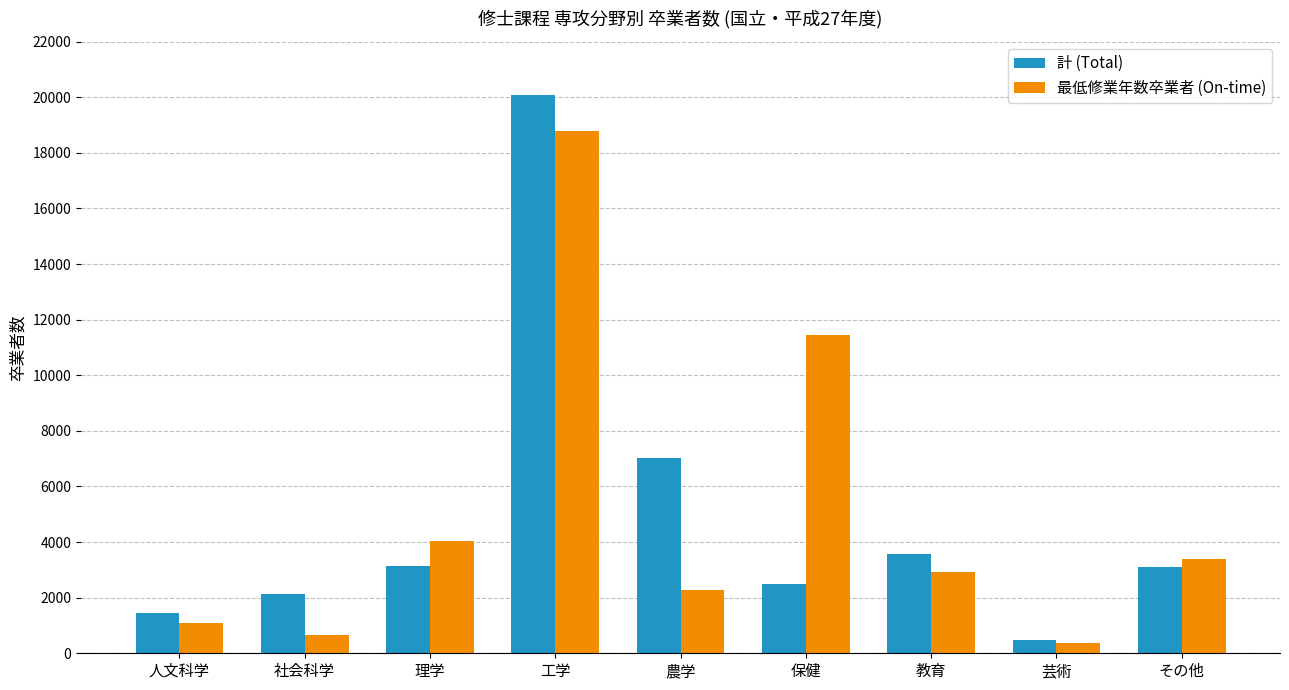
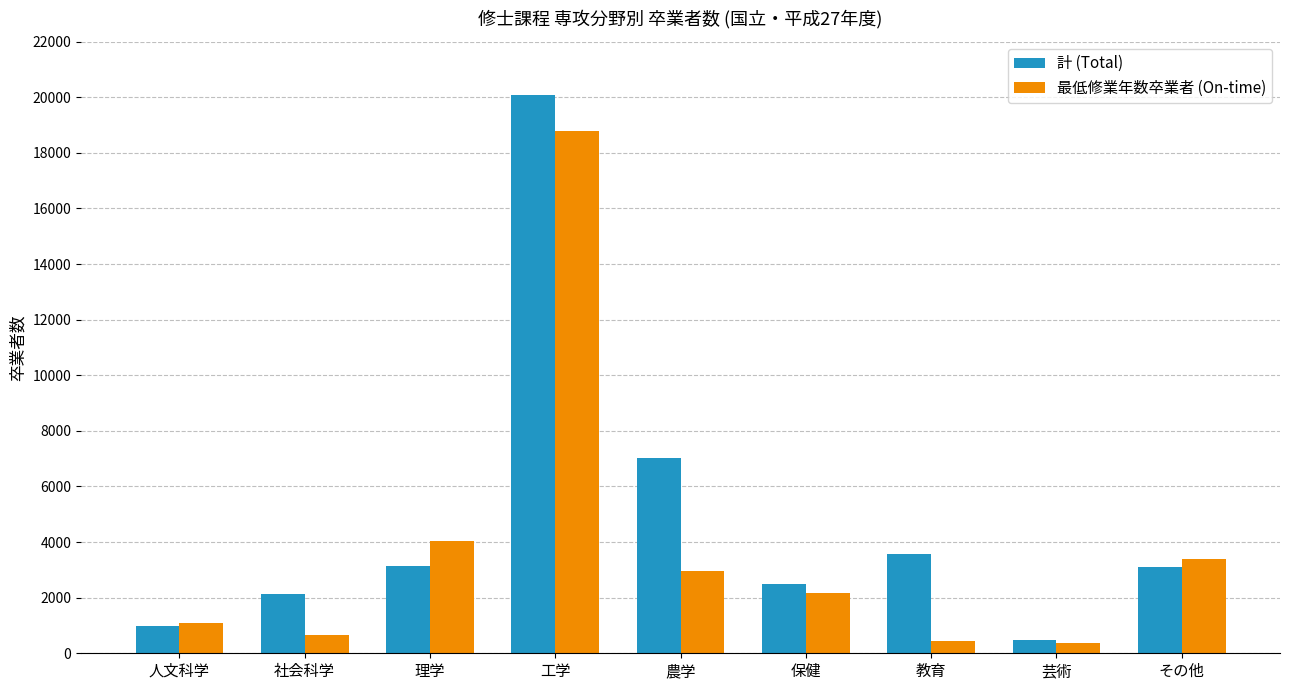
  {
    "計 (Total)": {
-     "人文科学": 1400,
+     "人文科学": 1000,
      "社会科学": 2100,
      "理学": 3100,
      "工学": 20100,
      "農学": 7000,
      "保健": 2500,
      "教育": 3600,
      "芸術": 500,
      "その他": 3100
    },
    "最低修業年数卒業者 (On-time)": {
      "人文科学": 1100,
      "社会科学": 700,
      "理学": 4000,
      "工学": 18800,
-     "農学": 2300,
-     "保健": 11400,
-     "教育": 2900,
+     "農学": 3000,
+     "保健": 2200,
+     "教育": 400,
      "芸術": 400,
      "その他": 3400
    }
  }
